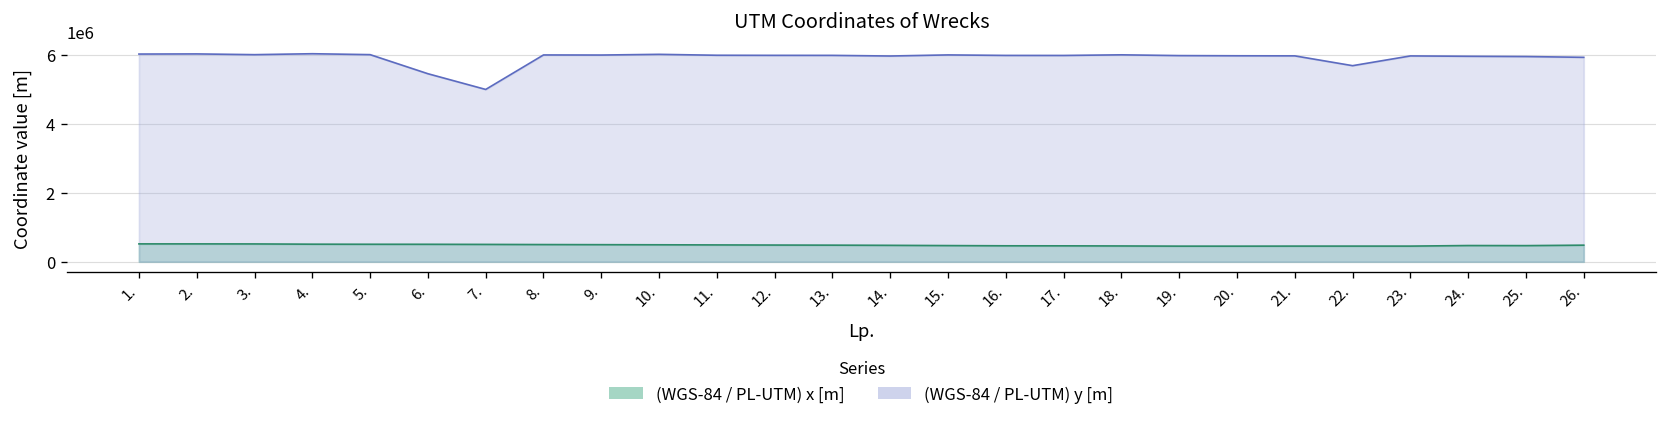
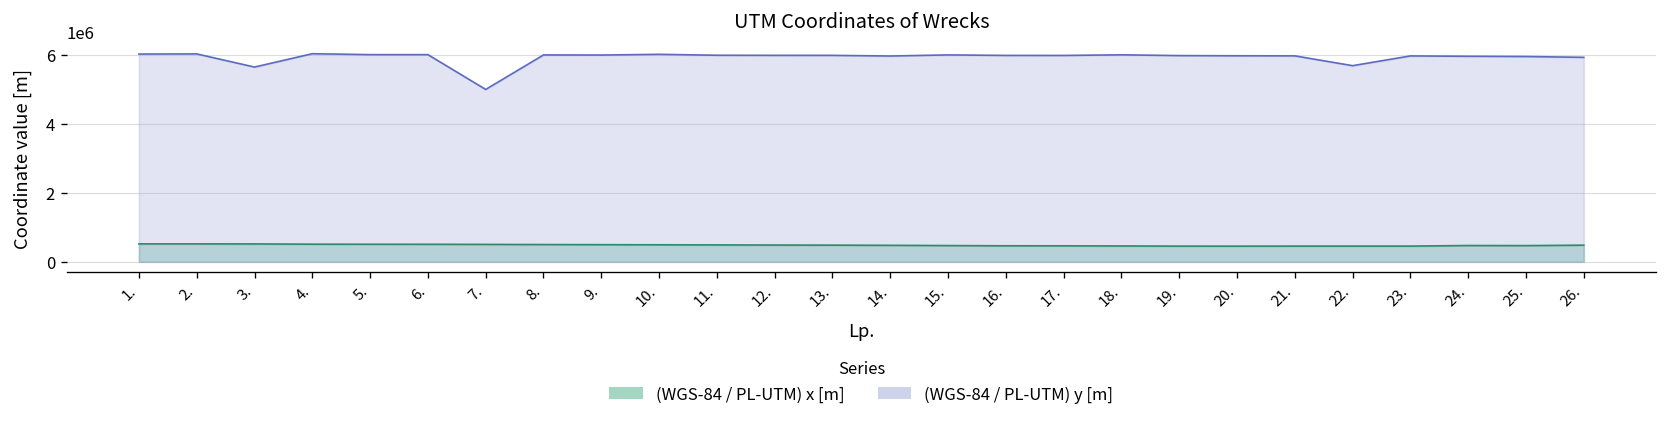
  {
    "(WGS-84 / PL-UTM) x [m]": {
      "1.": 500000,
      "2.": 500000,
      "3.": 500000,
      "4.": 500000,
      "5.": 500000,
      "6.": 500000,
      "7.": 500000,
      "8.": 500000,
      "9.": 500000,
      "10.": 500000,
      "11.": 500000,
      "12.": 500000,
      "13.": 500000,
      "14.": 500000,
      "15.": 500000,
      "16.": 500000,
      "17.": 500000,
      "18.": 500000,
      "19.": 500000,
      "20.": 500000,
      "21.": 500000,
      "22.": 500000,
      "23.": 500000,
      "24.": 500000,
      "25.": 500000,
      "26.": 500000
    },
    "(WGS-84 / PL-UTM) y [m]": {
      "1.": 6000000,
      "2.": 6000000,
-     "3.": 6000000,
+     "3.": 5600000,
      "4.": 6000000,
      "5.": 6000000,
-     "6.": 5500000,
+     "6.": 6000000,
      "7.": 5000000,
      "8.": 6000000,
      "9.": 6000000,
      "10.": 6000000,
      "11.": 6000000,
      "12.": 6000000,
      "13.": 6000000,
      "14.": 6000000,
      "15.": 6000000,
      "16.": 6000000,
      "17.": 6000000,
      "18.": 6000000,
      "19.": 6000000,
      "20.": 6000000,
      "21.": 6000000,
      "22.": 5700000,
      "23.": 6000000,
      "24.": 6000000,
      "25.": 6000000,
      "26.": 5900000
    }
  }
